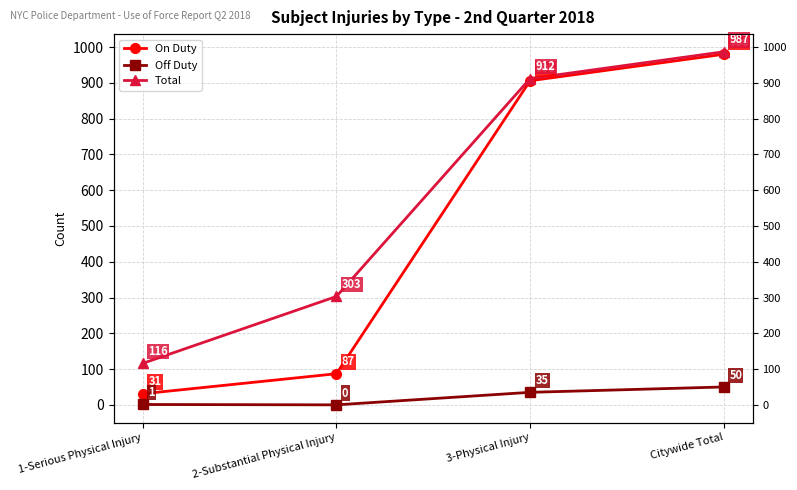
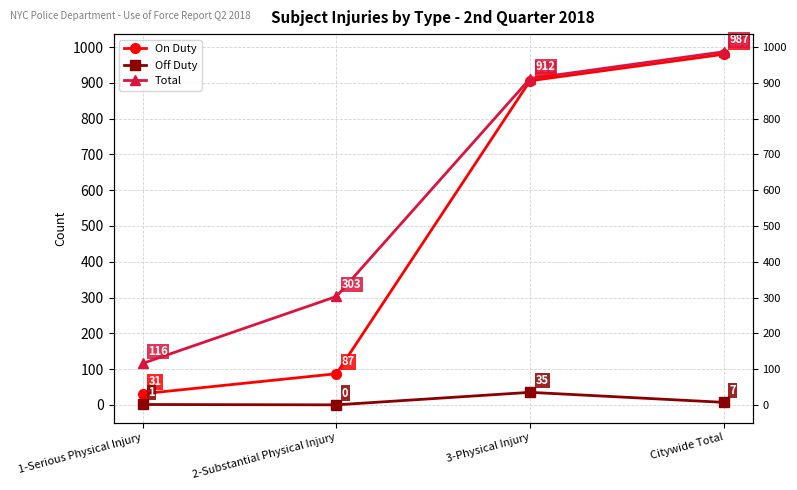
  {
    "Off Duty": {
-     "Citywide Total": 50
+     "Citywide Total": 7
    }
  }
